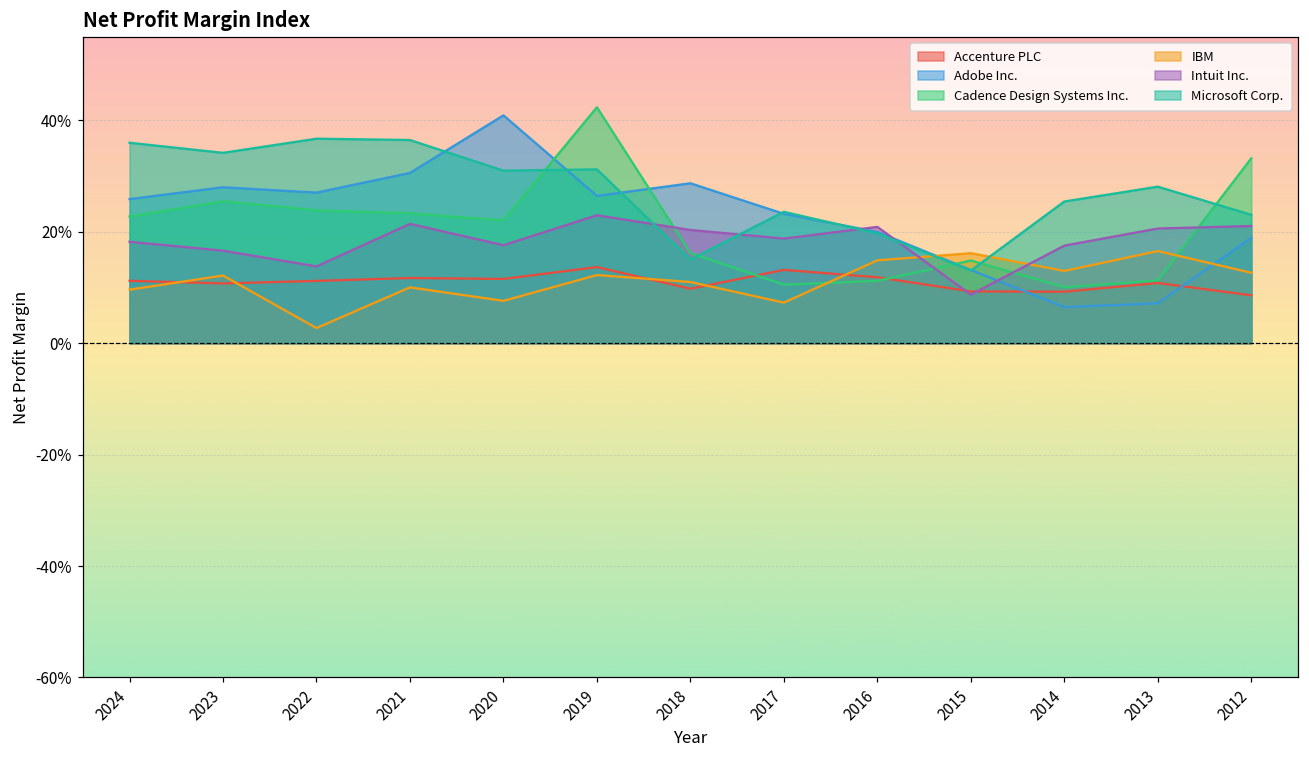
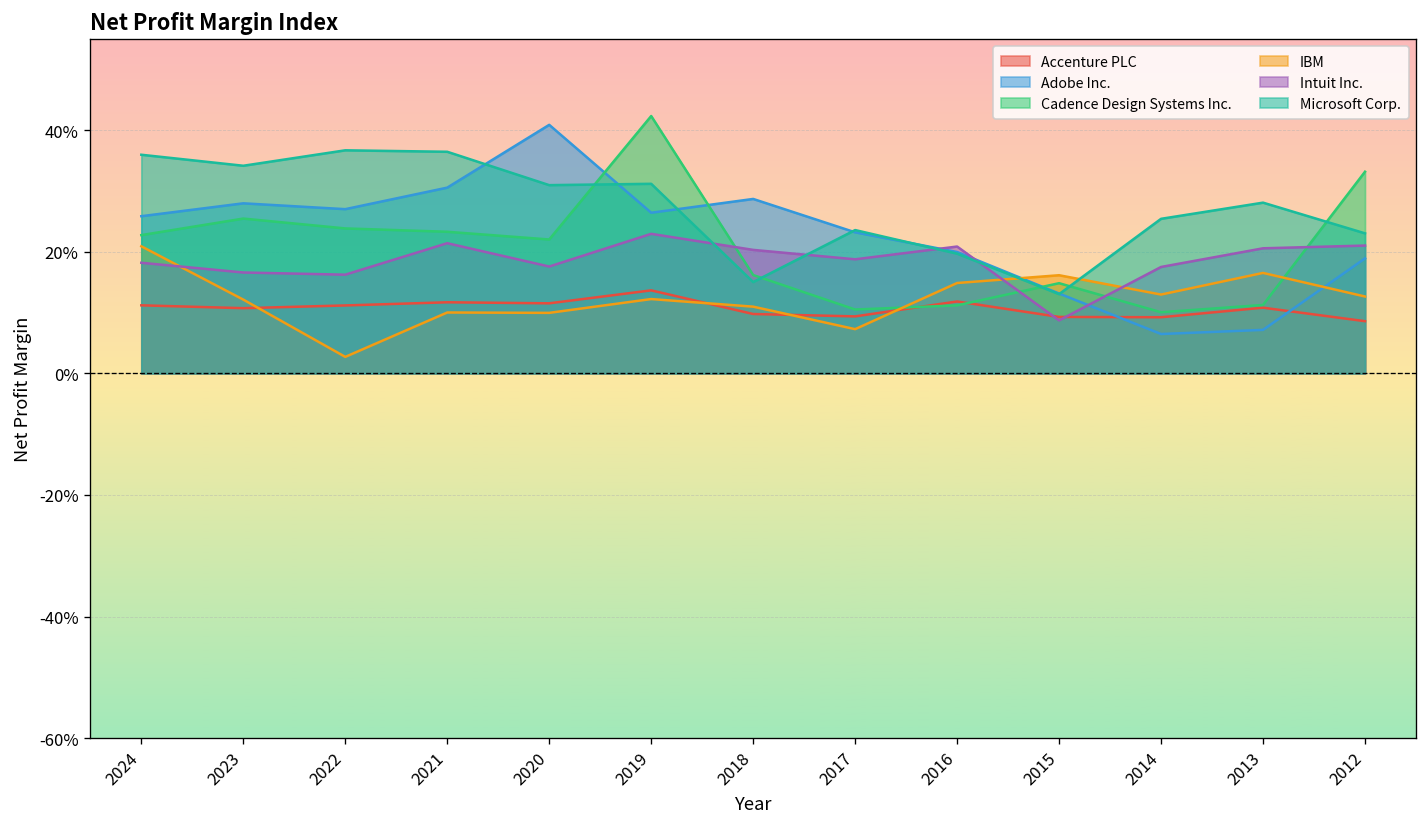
  {
    "Accenture PLC": {
      "2024": "11%",
      "2023": "11%",
      "2022": "11%",
      "2021": "12%",
      "2020": "12%",
      "2019": "14%",
      "2018": "10%",
-     "2017": "13%",
+     "2017": "9%",
      "2016": "12%",
      "2015": "9%",
      "2014": "9%",
      "2012": "9%"
    },
    "Adobe Inc.": {
      "2024": "26%",
      "2023": "28%",
      "2022": "27%",
      "2021": "31%",
      "2020": "41%",
      "2019": "26%",
      "2018": "29%",
      "2014": "6%",
      "2013": "7%",
      "2012": "19%"
    },
    "IBM": {
-     "2024": "10%",
+     "2024": "21%",
      "2023": "12%",
      "2022": "3%",
      "2021": "10%",
-     "2020": "8%",
+     "2020": "10%",
      "2019": "12%",
      "2018": "11%",
      "2017": "7%",
      "2016": "15%",
      "2015": "16%",
      "2014": "13%",
      "2013": "17%",
      "2012": "13%"
    },
    "Intuit Inc.": {
      "2024": "18%",
      "2023": "17%",
-     "2022": "14%",
+     "2022": "16%",
      "2021": "21%",
      "2020": "18%",
      "2019": "23%",
      "2018": "20%",
      "2017": "19%",
      "2016": "21%",
      "2015": "9%",
      "2014": "18%",
      "2013": "21%",
      "2012": "21%"
    }
  }
